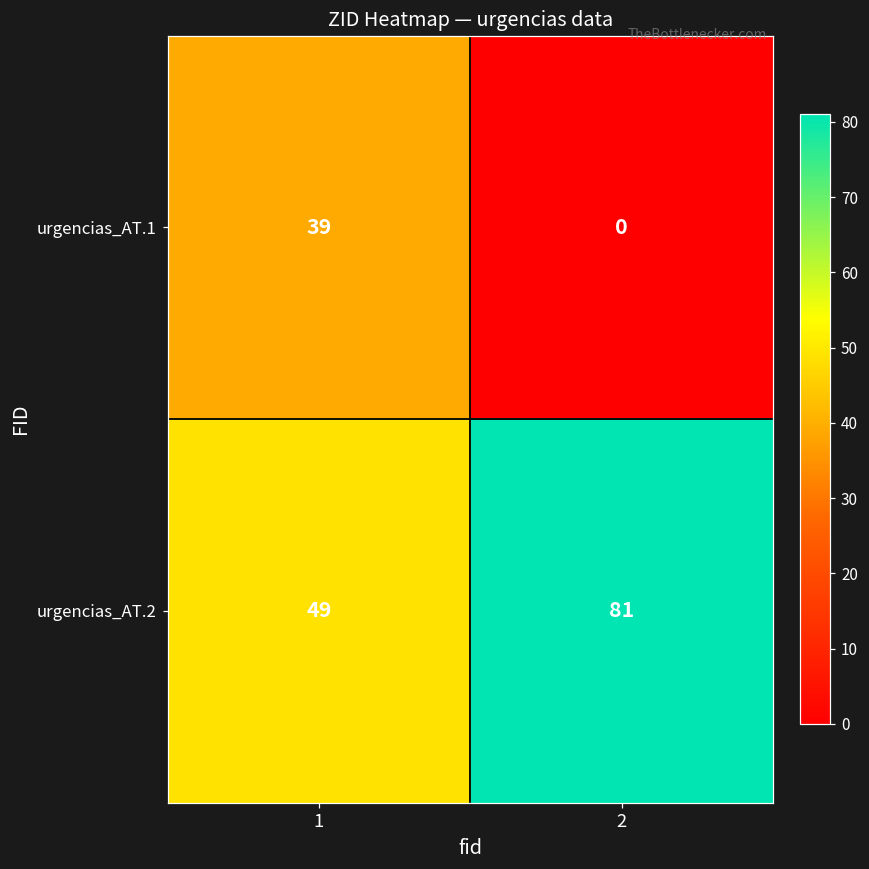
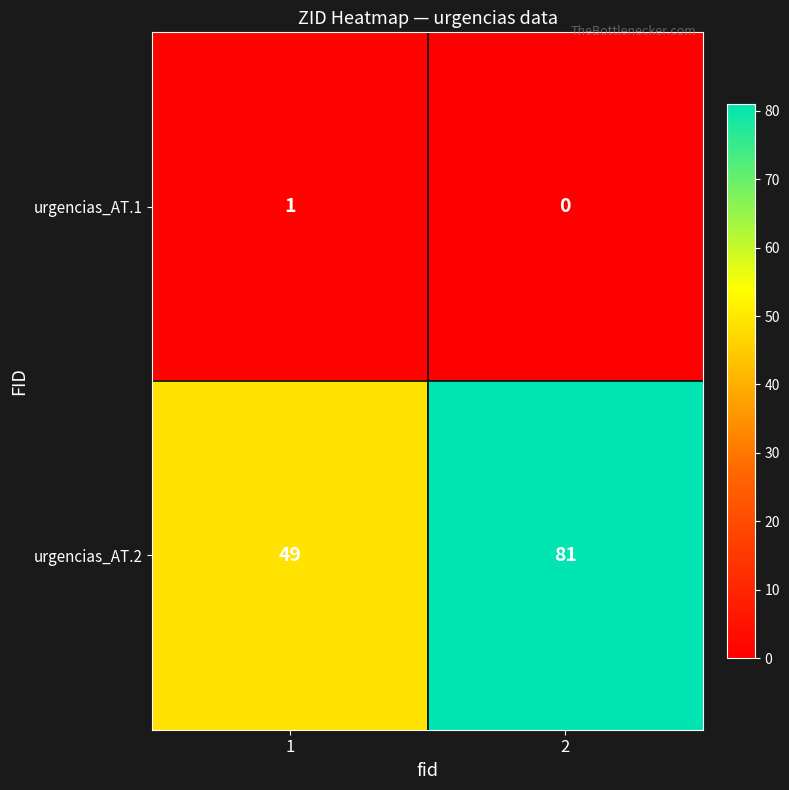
  {
    "urgencias_AT.1": {
-     "1": 39,
+     "1": 1,
      "2": 0
    },
    "urgencias_AT.2": {
      "1": 49,
      "2": 81
    }
  }
